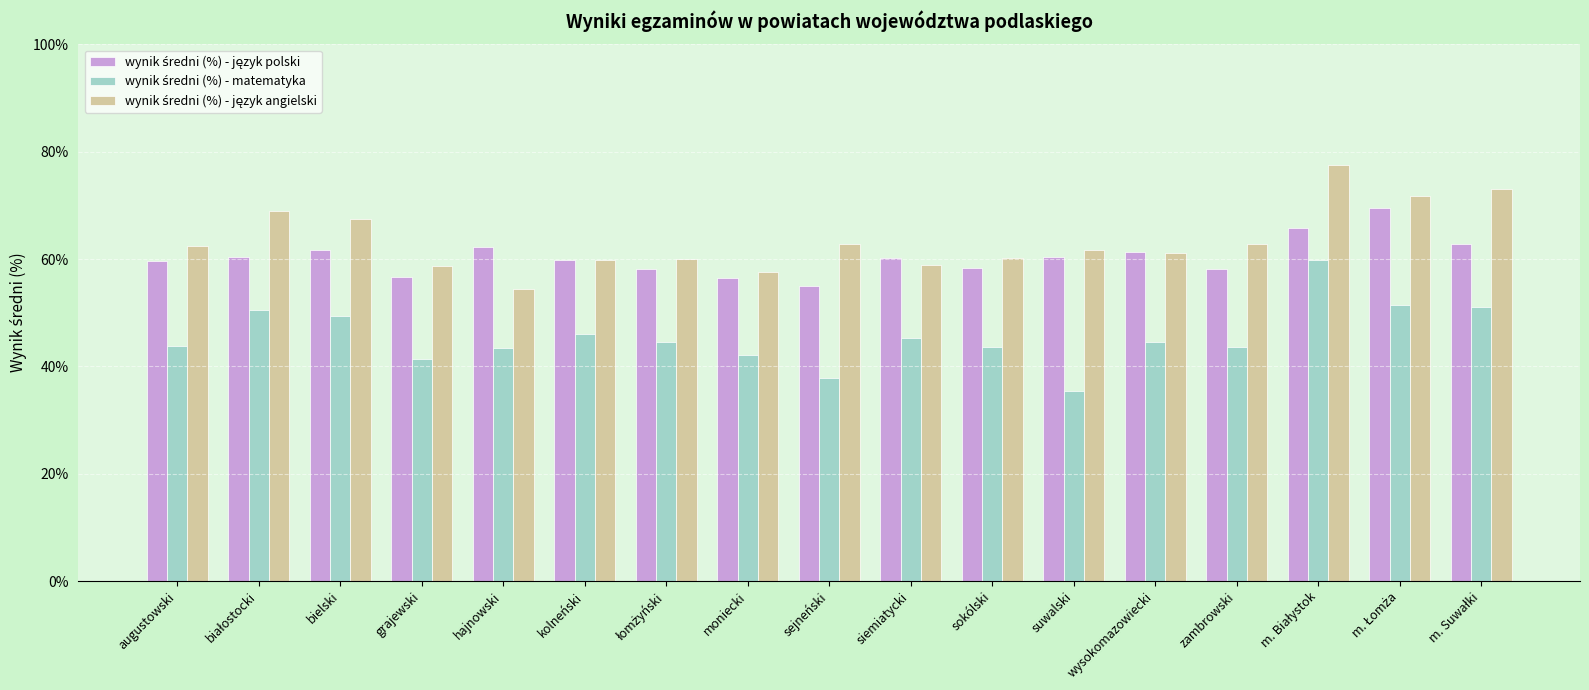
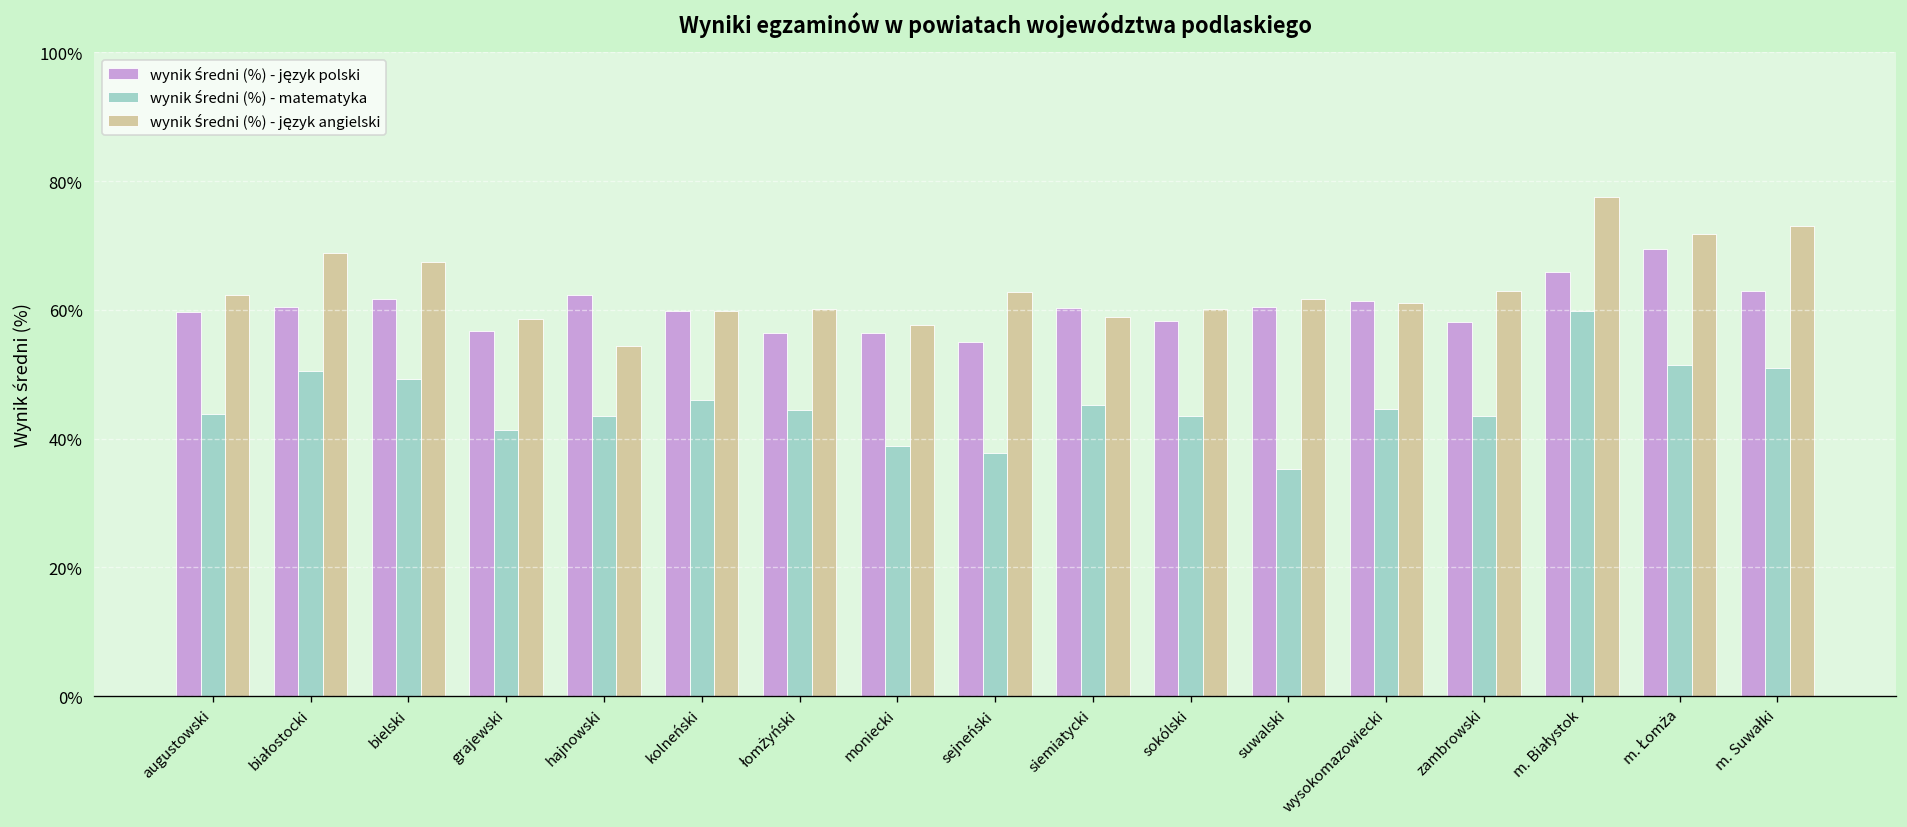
  {
    "wynik średni (%) - język polski": {
      "augustowski": "60%",
      "białostocki": "60%",
      "bielski": "62%",
      "grajewski": "57%",
      "hajnowski": "62%",
      "kolneński": "60%",
-     "łomżyński": "58%",
+     "łomżyński": "56%",
      "moniecki": "56%",
      "sejneński": "55%",
      "siemiatycki": "60%",
      "sokólski": "58%",
      "suwalski": "60%",
      "wysokomazowiecki": "61%",
      "zambrowski": "58%",
      "m. Białystok": "66%",
      "m. Łomża": "69%",
      "m. Suwałki": "63%"
    },
    "wynik średni (%) - matematyka": {
      "augustowski": "44%",
      "białostocki": "51%",
      "bielski": "49%",
      "grajewski": "41%",
      "hajnowski": "43%",
      "kolneński": "46%",
      "łomżyński": "45%",
-     "moniecki": "42%",
+     "moniecki": "39%",
      "sejneński": "38%",
      "siemiatycki": "45%",
      "sokólski": "44%",
      "suwalski": "35%",
      "wysokomazowiecki": "45%",
      "zambrowski": "44%",
      "m. Białystok": "60%",
      "m. Łomża": "51%",
      "m. Suwałki": "51%"
    },
    "wynik średni (%) - język angielski": {
      "augustowski": "62%",
      "białostocki": "69%",
      "bielski": "67%",
      "grajewski": "59%",
      "hajnowski": "54%",
      "kolneński": "60%",
      "łomżyński": "60%",
      "moniecki": "58%",
      "sejneński": "63%",
      "siemiatycki": "59%",
      "sokólski": "60%",
      "suwalski": "62%",
      "wysokomazowiecki": "61%",
      "zambrowski": "63%",
      "m. Białystok": "77%",
      "m. Łomża": "72%",
      "m. Suwałki": "73%"
    }
  }
